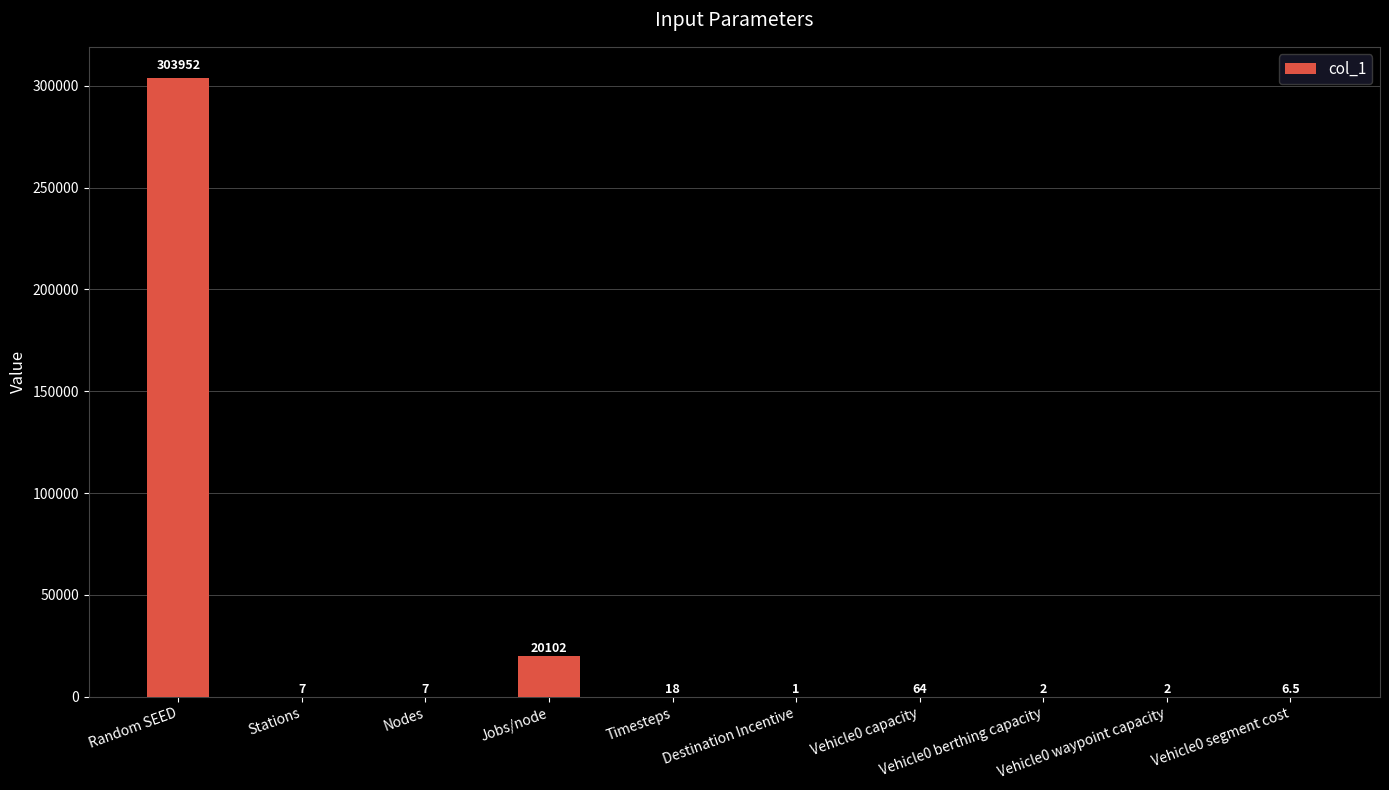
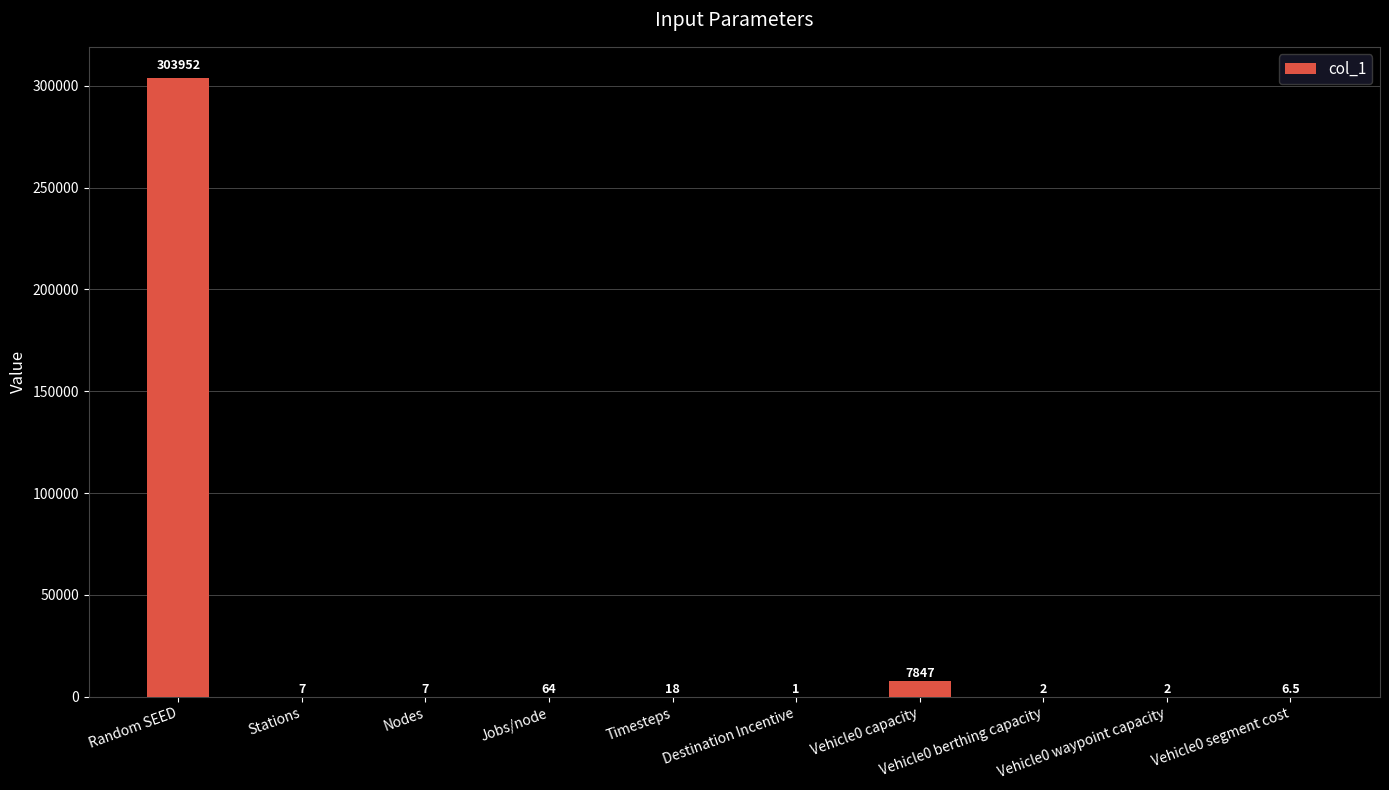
  {
    "Random SEED": 303952,
    "Stations": 7,
    "Nodes": 7,
-   "Jobs/node": 20102,
+   "Jobs/node": 64,
    "Timesteps": 18,
    "Destination Incentive": 1,
-   "Vehicle0 capacity": 64,
+   "Vehicle0 capacity": 7847,
    "Vehicle0 berthing capacity": 2,
    "Vehicle0 waypoint capacity": 2,
    "Vehicle0 segment cost": 6.5
  }
